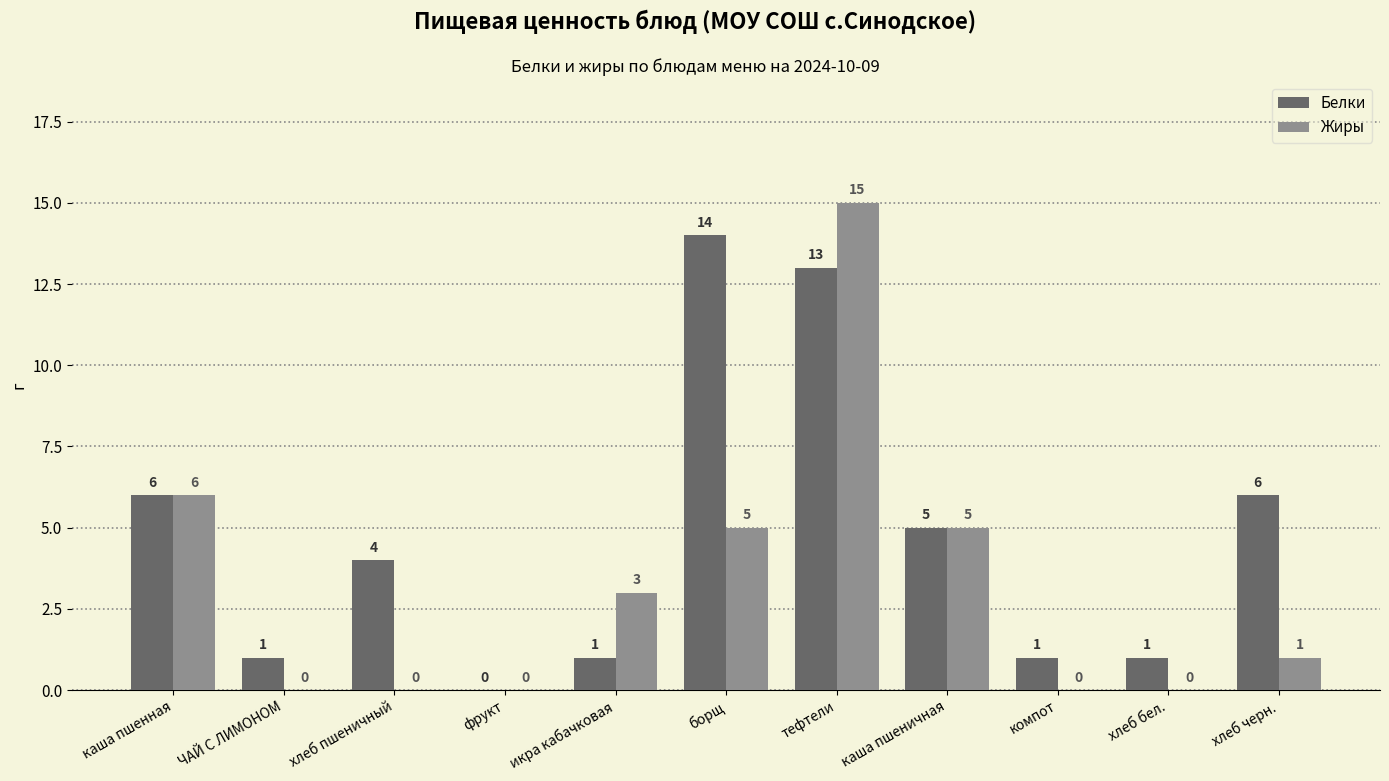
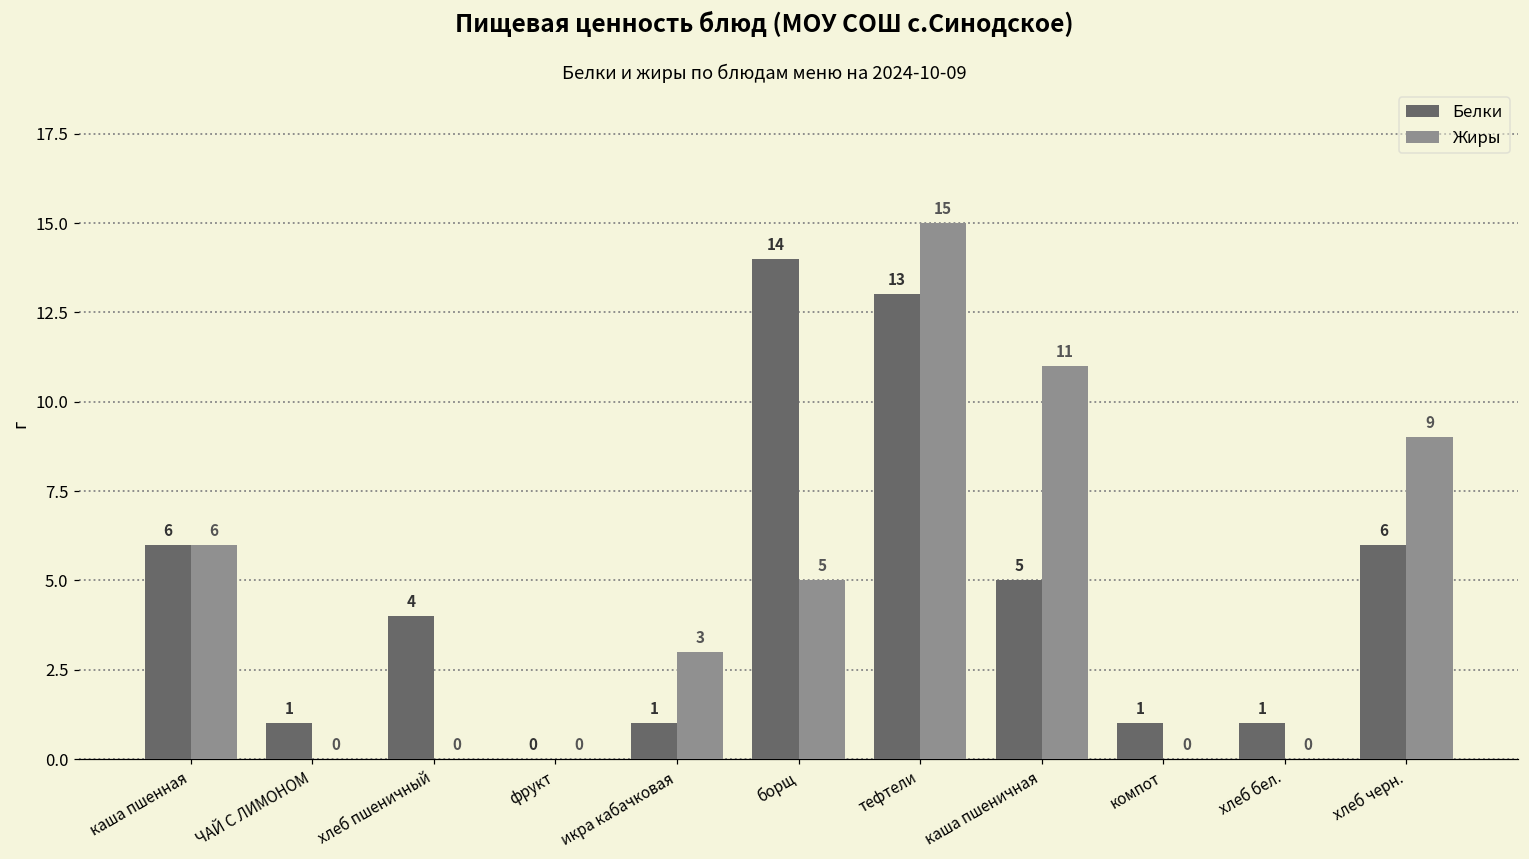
  {
    "Белки": {
      "каша пшенная": 6,
      "ЧАЙ С ЛИМОНОМ": 1,
      "хлеб пшеничный": 4,
      "фрукт": 0,
      "икра кабачковая": 1,
      "борщ": 14,
      "тефтели": 13,
      "каша пшеничная": 5,
      "компот": 1,
      "хлеб бел.": 1,
      "хлеб черн.": 6
    },
    "Жиры": {
      "каша пшенная": 6,
      "ЧАЙ С ЛИМОНОМ": 0,
      "хлеб пшеничный": 0,
      "фрукт": 0,
      "икра кабачковая": 3,
      "борщ": 5,
      "тефтели": 15,
-     "каша пшеничная": 5,
+     "каша пшеничная": 11,
      "компот": 0,
      "хлеб бел.": 0,
-     "хлеб черн.": 1
+     "хлеб черн.": 9
    }
  }
